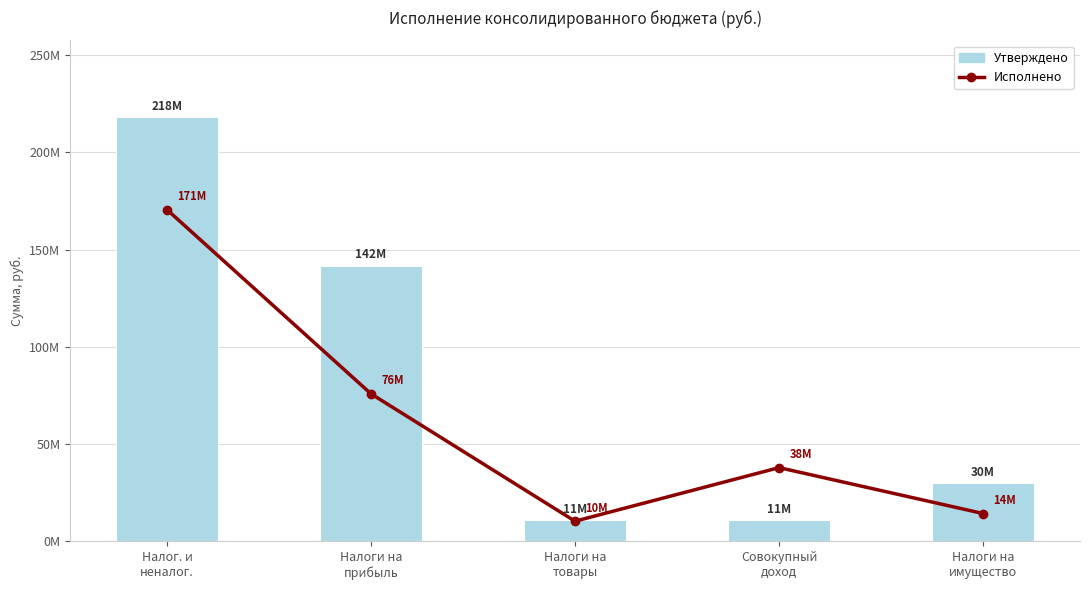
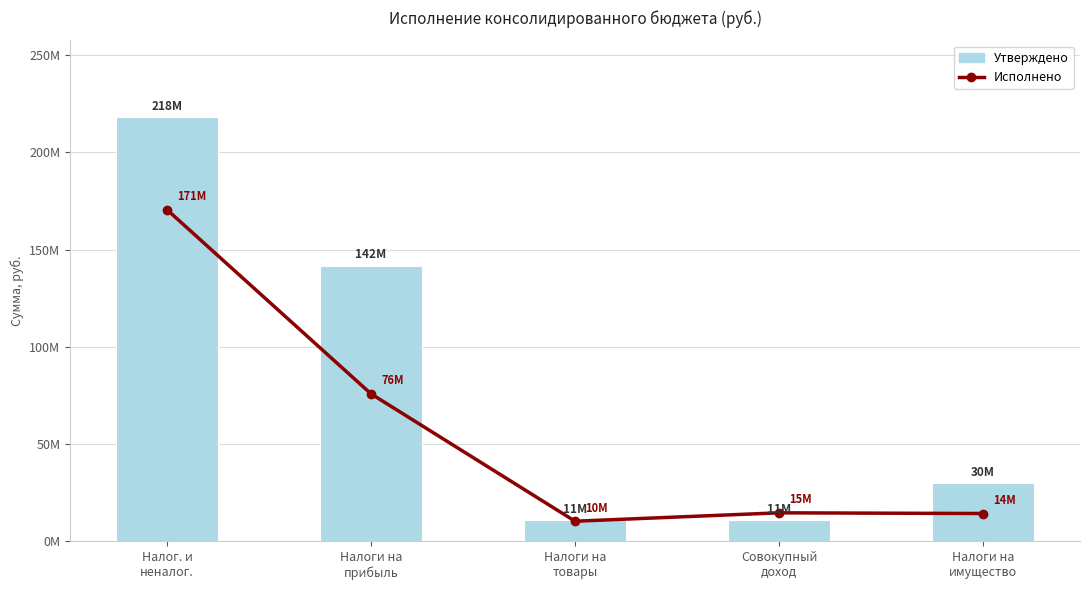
  {
    "Исполнено": {
      "Налог. и неналог.": "171M",
      "Налоги на прибыль": "76M",
      "Налоги на товары": "10M",
-     "Совокупный доход": "38M",
+     "Совокупный доход": "15M",
      "Налоги на имущество": "14M"
    },
    "Утверждено": {
      "Налог. и неналог.": "218M",
      "Налоги на прибыль": "142M",
      "Налоги на товары": "11M",
      "Налоги на имущество": "30M"
    }
  }
